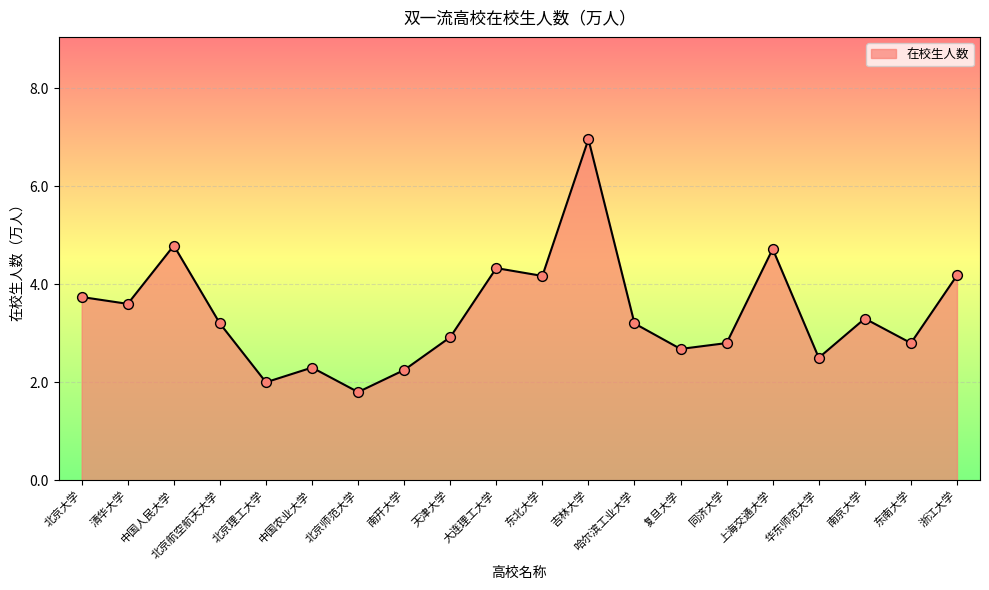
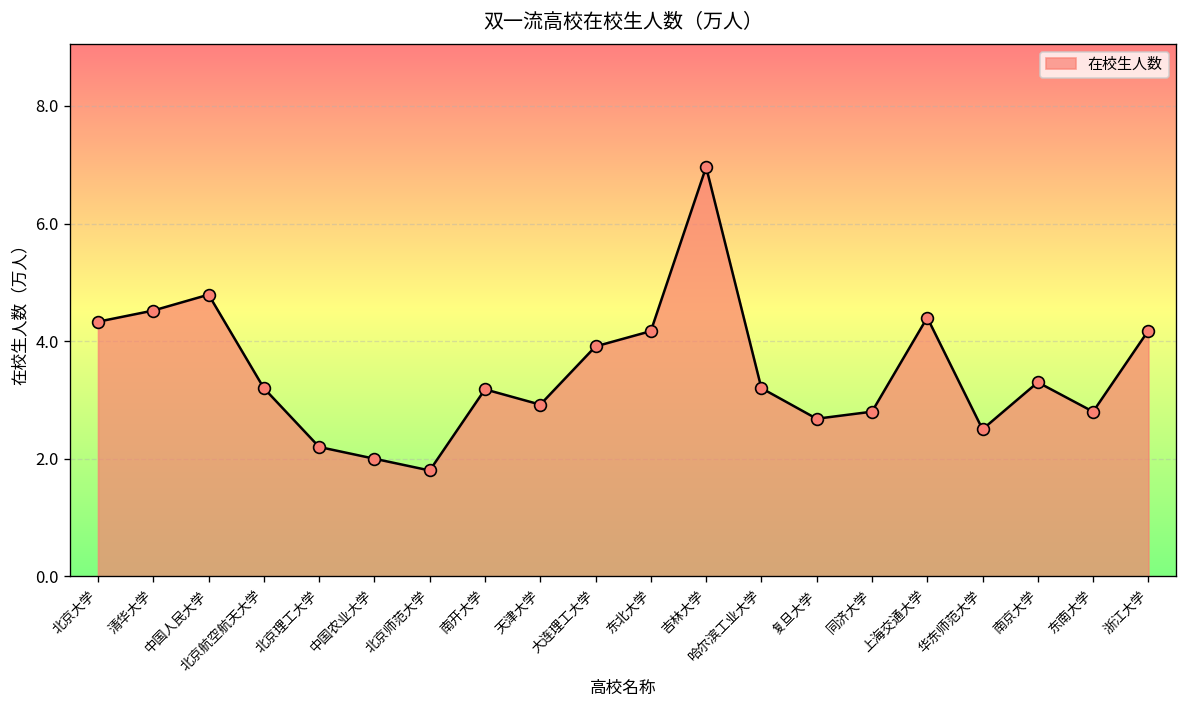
  {
-   "北京大学": 3.7,
-   "清华大学": 3.6,
+   "北京大学": 4.3,
+   "清华大学": 4.5,
    "中国人民大学": 4.8,
    "北京航空航天大学": 3.2,
-   "北京理工大学": 2.0,
-   "中国农业大学": 2.3,
+   "北京理工大学": 2.2,
+   "中国农业大学": 2.0,
    "北京师范大学": 1.8,
-   "南开大学": 2.3,
+   "南开大学": 3.2,
    "天津大学": 2.9,
-   "大连理工大学": 4.3,
+   "大连理工大学": 3.9,
    "东北大学": 4.2,
    "吉林大学": 7.0,
    "哈尔滨工业大学": 3.2,
    "复旦大学": 2.7,
    "同济大学": 2.8,
-   "上海交通大学": 4.7,
+   "上海交通大学": 4.4,
    "华东师范大学": 2.5,
    "南京大学": 3.3,
    "东南大学": 2.8,
    "浙江大学": 4.2
  }
